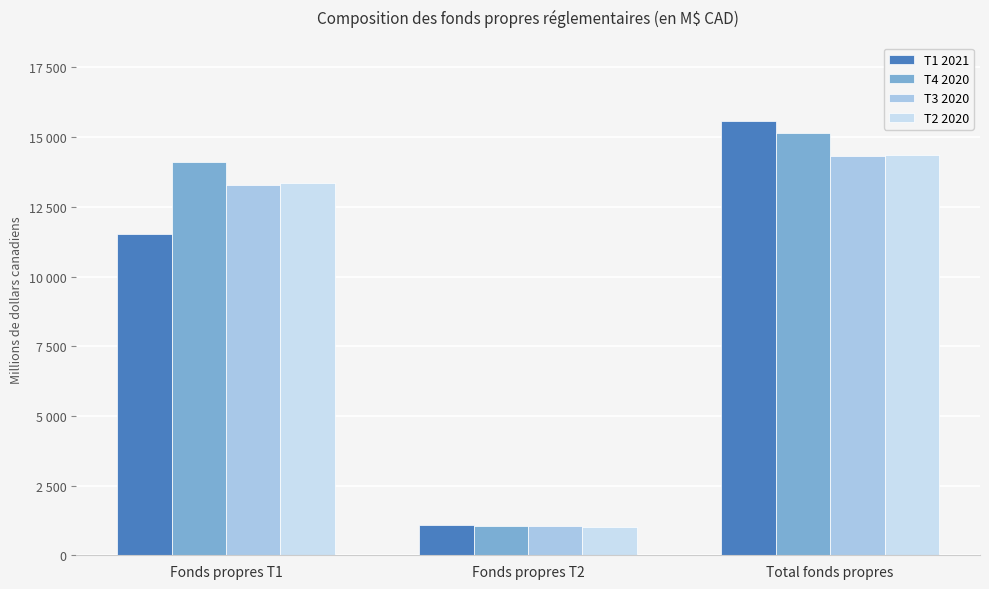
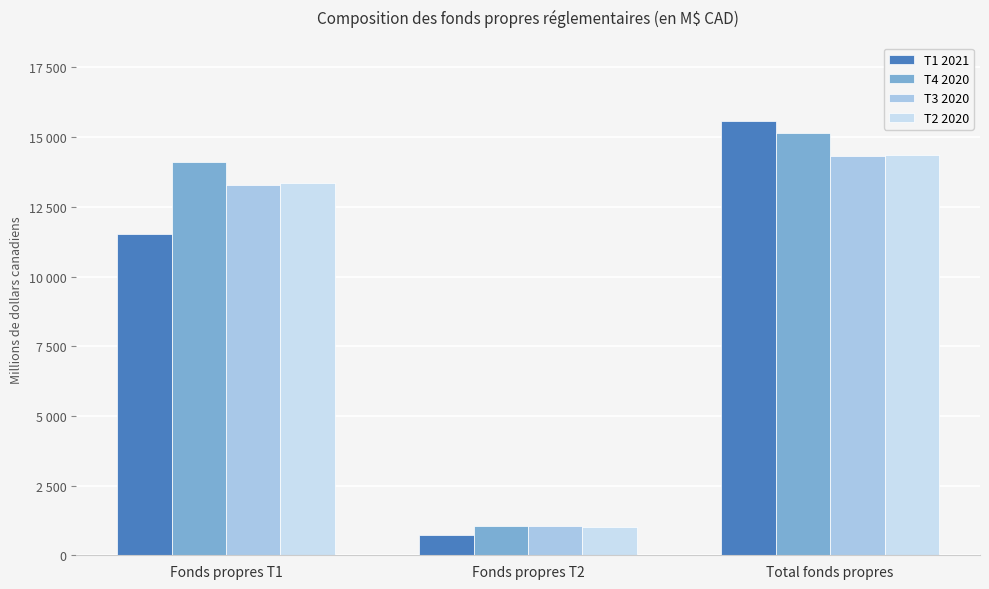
  {
    "T1 2021": {
      "Fonds propres T1": 11500,
-     "Fonds propres T2": 1100,
+     "Fonds propres T2": 700,
      "Total fonds propres": 15600
    }
  }
